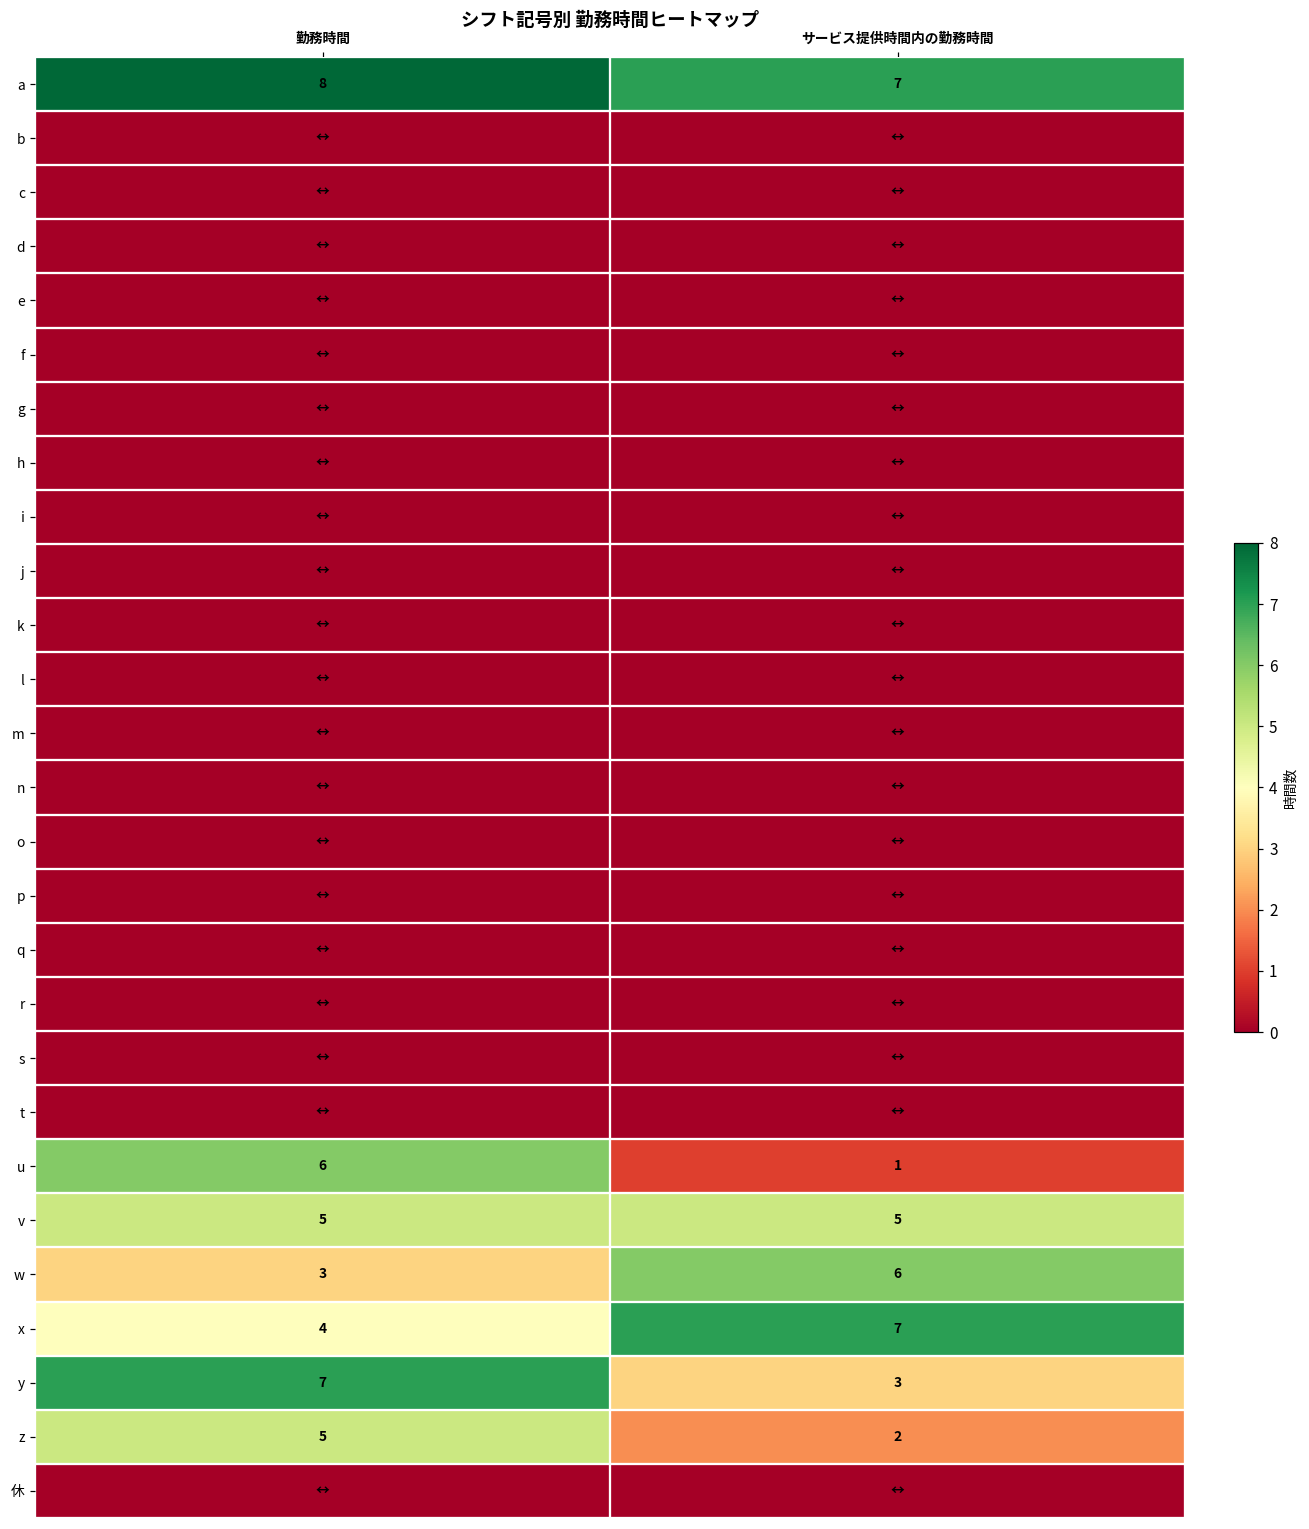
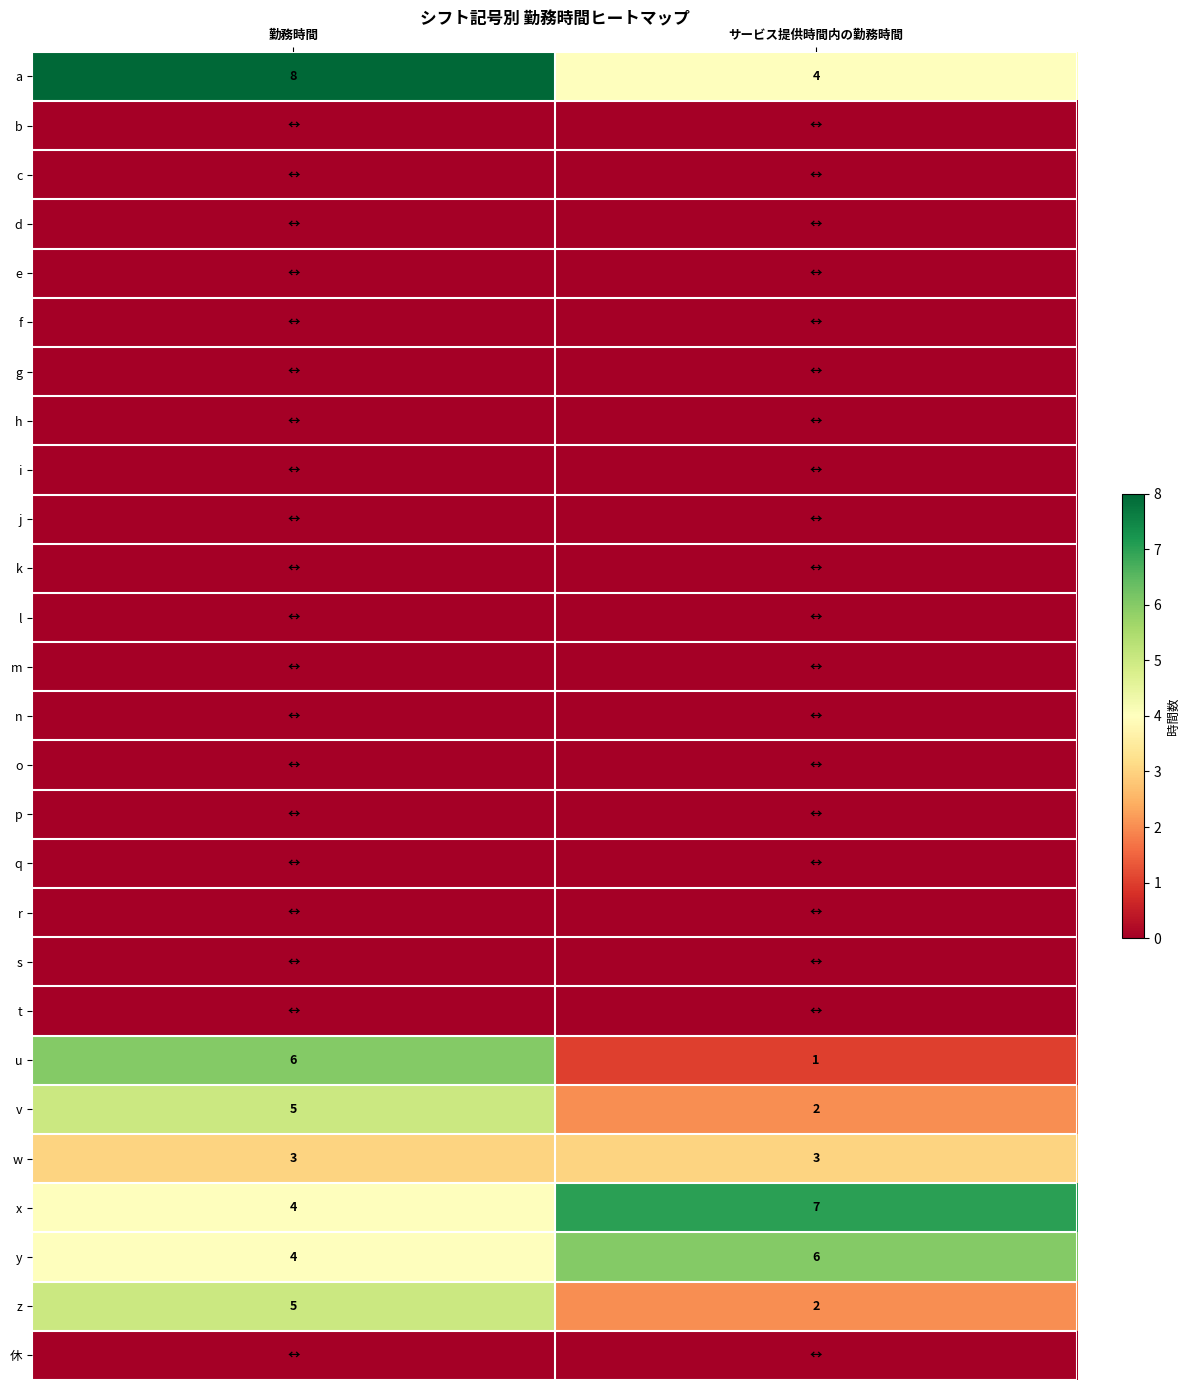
  {
    "a": {
      "勤務時間": 8,
-     "サービス提供時間内の勤務時間": 7
+     "サービス提供時間内の勤務時間": 4
    },
    "u": {
      "勤務時間": 6,
      "サービス提供時間内の勤務時間": 1
    },
    "v": {
      "勤務時間": 5,
-     "サービス提供時間内の勤務時間": 5
+     "サービス提供時間内の勤務時間": 2
    },
    "w": {
      "勤務時間": 3,
-     "サービス提供時間内の勤務時間": 6
+     "サービス提供時間内の勤務時間": 3
    },
    "x": {
      "勤務時間": 4,
      "サービス提供時間内の勤務時間": 7
    },
    "y": {
-     "勤務時間": 7,
-     "サービス提供時間内の勤務時間": 3
+     "勤務時間": 4,
+     "サービス提供時間内の勤務時間": 6
    },
    "z": {
      "勤務時間": 5,
      "サービス提供時間内の勤務時間": 2
    }
  }
